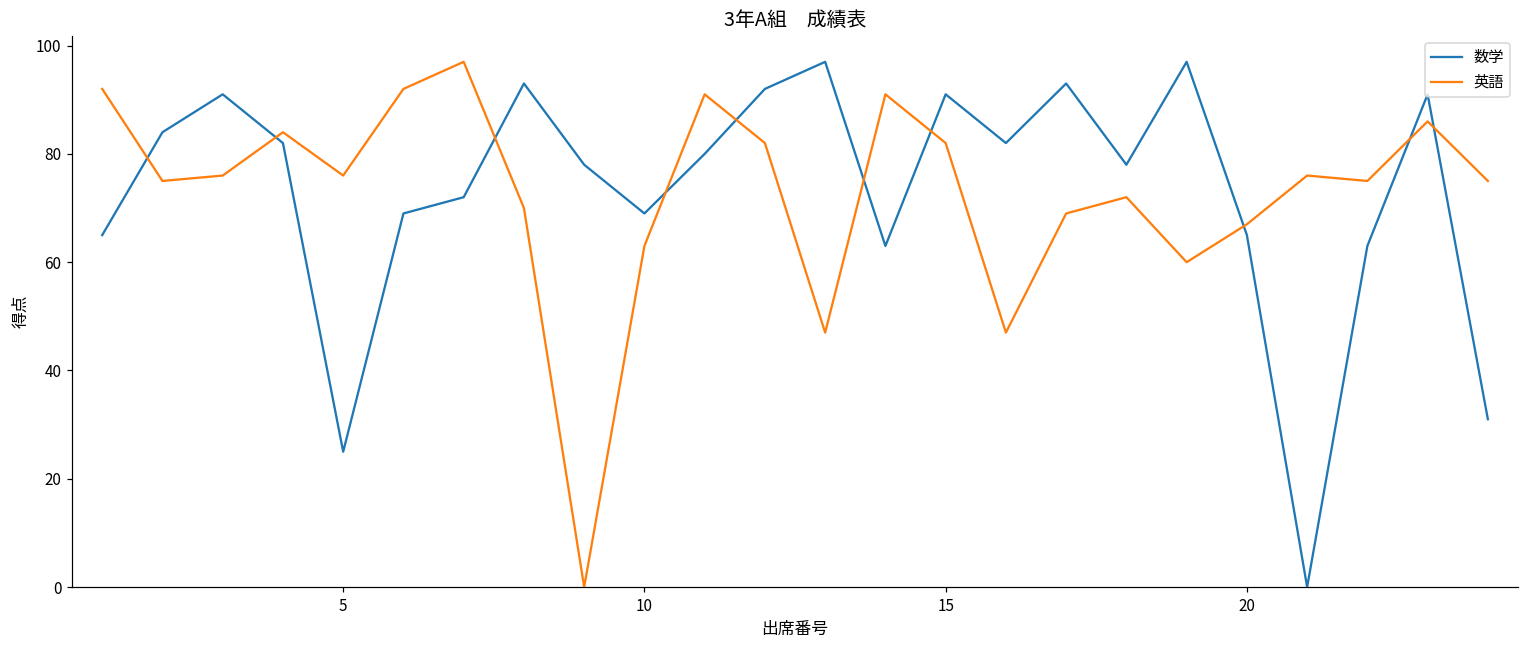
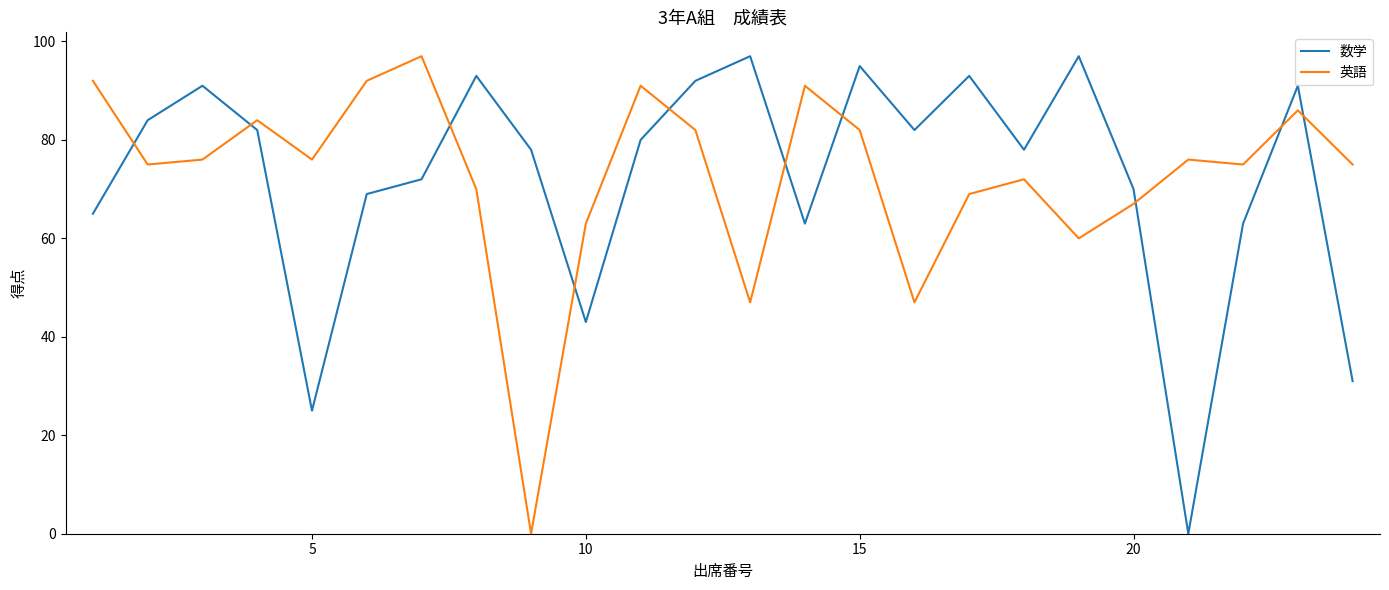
  {
    "数学": {
      "5": 25,
-     "10": 69,
-     "15": 91,
-     "20": 65
+     "10": 43,
+     "15": 95,
+     "20": 70
    },
    "英語": {
      "5": 76,
      "10": 63,
      "15": 82,
      "20": 67
    }
  }
